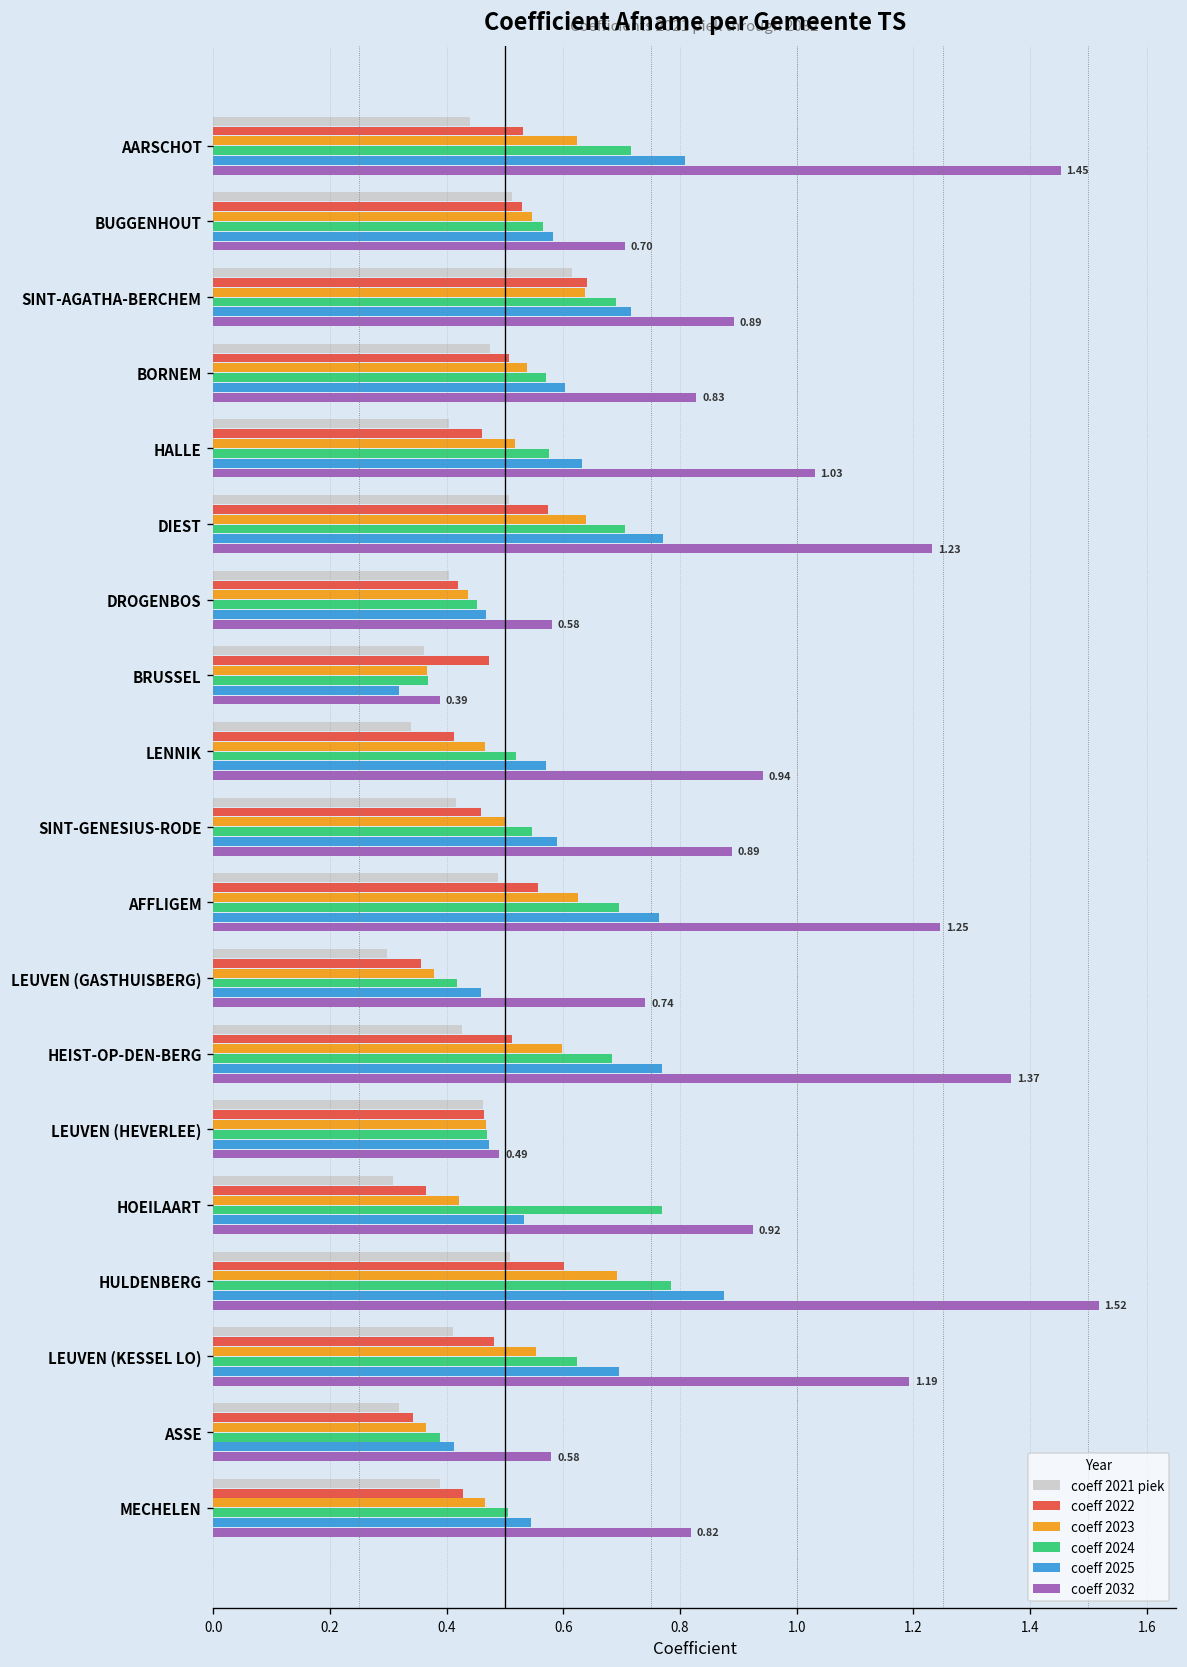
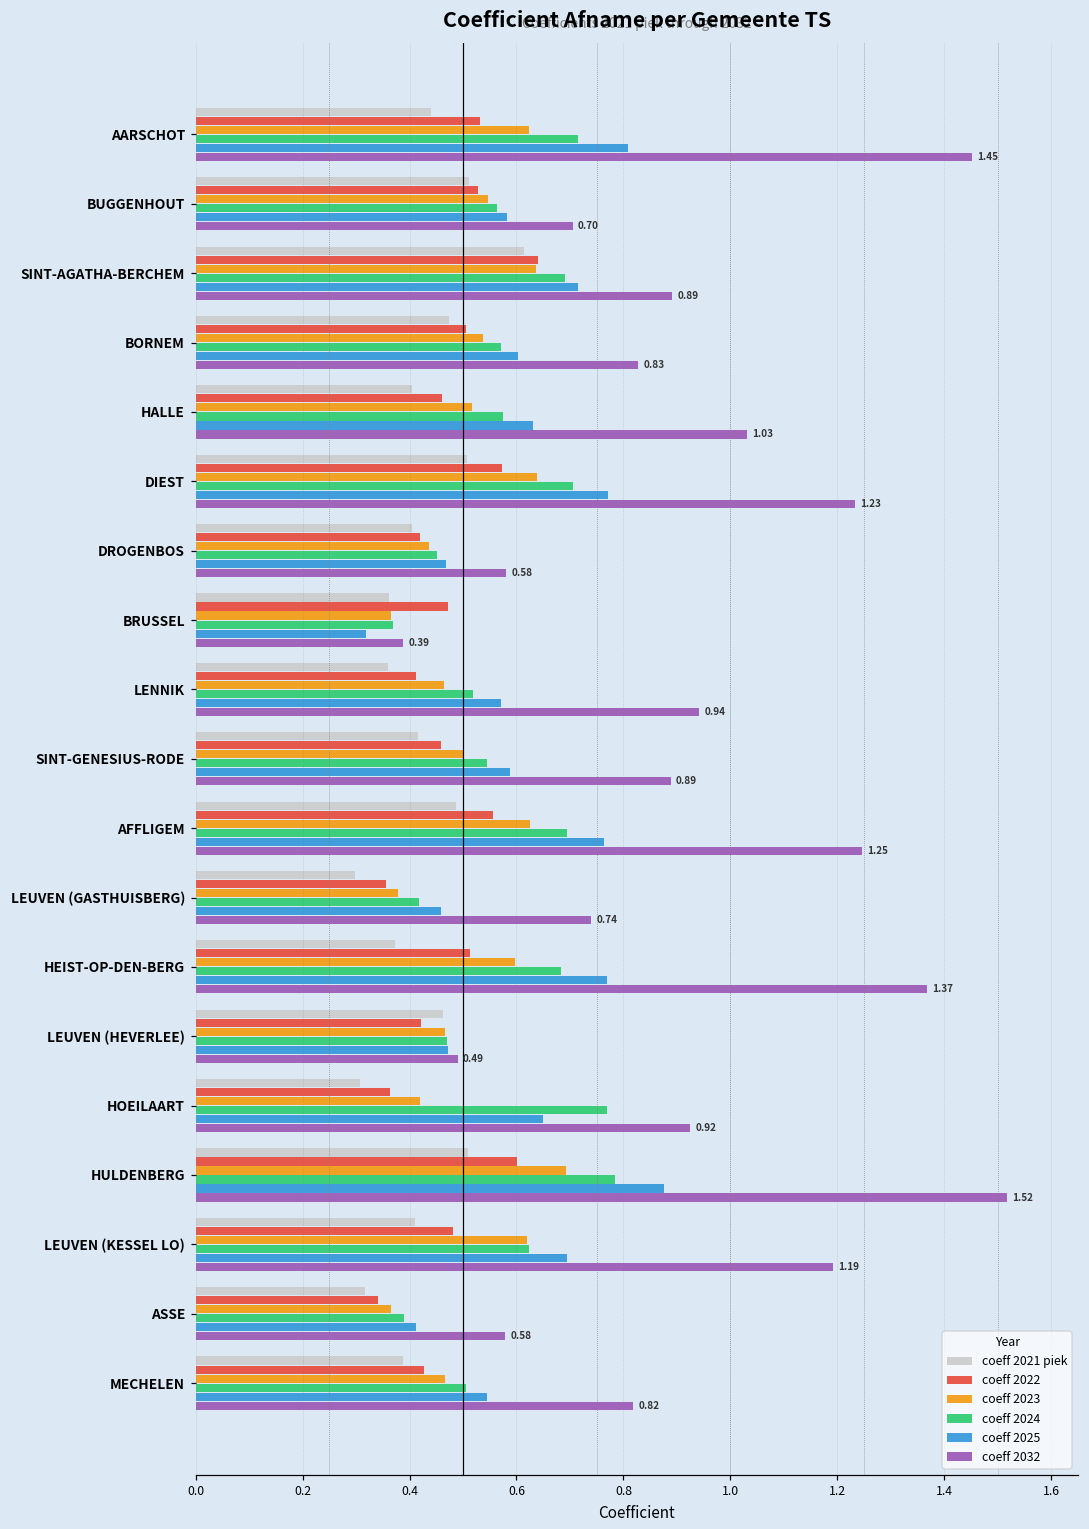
  {
    "coeff 2021 piek": {
      "AARSCHOT": 0.44,
      "BUGGENHOUT": 0.51,
      "SINT-AGATHA-BERCHEM": 0.61,
      "BORNEM": 0.47,
      "HALLE": 0.40,
      "DIEST": 0.51,
      "DROGENBOS": 0.40,
      "BRUSSEL": 0.36,
-     "LENNIK": 0.34,
+     "LENNIK": 0.36,
      "SINT-GENESIUS-RODE": 0.42,
      "AFFLIGEM": 0.49,
      "LEUVEN (GASTHUISBERG)": 0.30,
-     "HEIST-OP-DEN-BERG": 0.43,
+     "HEIST-OP-DEN-BERG": 0.37,
      "LEUVEN (HEVERLEE)": 0.46,
      "HOEILAART": 0.31,
      "HULDENBERG": 0.51,
      "LEUVEN (KESSEL LO)": 0.41,
      "ASSE": 0.32,
      "MECHELEN": 0.39
    },
    "coeff 2022": {
      "AARSCHOT": 0.53,
      "BUGGENHOUT": 0.53,
      "SINT-AGATHA-BERCHEM": 0.64,
      "BORNEM": 0.51,
      "HALLE": 0.46,
      "DIEST": 0.57,
      "DROGENBOS": 0.42,
      "BRUSSEL": 0.47,
      "LENNIK": 0.41,
      "SINT-GENESIUS-RODE": 0.46,
      "AFFLIGEM": 0.56,
      "LEUVEN (GASTHUISBERG)": 0.36,
      "HEIST-OP-DEN-BERG": 0.51,
-     "LEUVEN (HEVERLEE)": 0.46,
+     "LEUVEN (HEVERLEE)": 0.42,
      "HOEILAART": 0.36,
      "HULDENBERG": 0.60,
      "LEUVEN (KESSEL LO)": 0.48,
      "ASSE": 0.34,
      "MECHELEN": 0.43
    },
    "coeff 2023": {
      "AARSCHOT": 0.62,
      "BUGGENHOUT": 0.55,
      "SINT-AGATHA-BERCHEM": 0.64,
      "BORNEM": 0.54,
      "HALLE": 0.52,
      "DIEST": 0.64,
      "DROGENBOS": 0.44,
      "BRUSSEL": 0.37,
      "LENNIK": 0.47,
      "SINT-GENESIUS-RODE": 0.50,
      "AFFLIGEM": 0.63,
      "LEUVEN (GASTHUISBERG)": 0.38,
      "HEIST-OP-DEN-BERG": 0.60,
      "LEUVEN (HEVERLEE)": 0.47,
      "HOEILAART": 0.42,
      "HULDENBERG": 0.69,
-     "LEUVEN (KESSEL LO)": 0.55,
+     "LEUVEN (KESSEL LO)": 0.62,
      "ASSE": 0.37,
      "MECHELEN": 0.47
    },
    "coeff 2024": {
      "AARSCHOT": 0.72,
      "BUGGENHOUT": 0.56,
      "SINT-AGATHA-BERCHEM": 0.69,
      "BORNEM": 0.57,
      "HALLE": 0.57,
      "DIEST": 0.71,
      "DROGENBOS": 0.45,
      "BRUSSEL": 0.37,
      "LENNIK": 0.52,
      "SINT-GENESIUS-RODE": 0.55,
      "AFFLIGEM": 0.69,
      "LEUVEN (GASTHUISBERG)": 0.42,
      "HEIST-OP-DEN-BERG": 0.68,
      "LEUVEN (HEVERLEE)": 0.47,
      "HOEILAART": 0.77,
      "HULDENBERG": 0.78,
      "LEUVEN (KESSEL LO)": 0.62,
      "ASSE": 0.39,
      "MECHELEN": 0.51
    },
    "coeff 2025": {
      "AARSCHOT": 0.81,
      "BUGGENHOUT": 0.58,
      "SINT-AGATHA-BERCHEM": 0.72,
      "BORNEM": 0.60,
      "HALLE": 0.63,
      "DIEST": 0.77,
      "DROGENBOS": 0.47,
      "BRUSSEL": 0.32,
      "LENNIK": 0.57,
      "SINT-GENESIUS-RODE": 0.59,
      "AFFLIGEM": 0.76,
      "LEUVEN (GASTHUISBERG)": 0.46,
      "HEIST-OP-DEN-BERG": 0.77,
      "LEUVEN (HEVERLEE)": 0.47,
-     "HOEILAART": 0.53,
+     "HOEILAART": 0.65,
      "HULDENBERG": 0.88,
      "LEUVEN (KESSEL LO)": 0.69,
      "ASSE": 0.41,
      "MECHELEN": 0.54
    },
    "coeff 2032": {
      "AARSCHOT": 1.45,
      "BUGGENHOUT": 0.70,
      "SINT-AGATHA-BERCHEM": 0.89,
      "BORNEM": 0.83,
      "HALLE": 1.03,
      "DIEST": 1.23,
      "DROGENBOS": 0.58,
      "BRUSSEL": 0.39,
      "LENNIK": 0.94,
      "SINT-GENESIUS-RODE": 0.89,
      "AFFLIGEM": 1.25,
      "LEUVEN (GASTHUISBERG)": 0.74,
      "HEIST-OP-DEN-BERG": 1.37,
      "LEUVEN (HEVERLEE)": 0.49,
      "HOEILAART": 0.92,
      "HULDENBERG": 1.52,
      "LEUVEN (KESSEL LO)": 1.19,
      "ASSE": 0.58,
      "MECHELEN": 0.82
    }
  }
